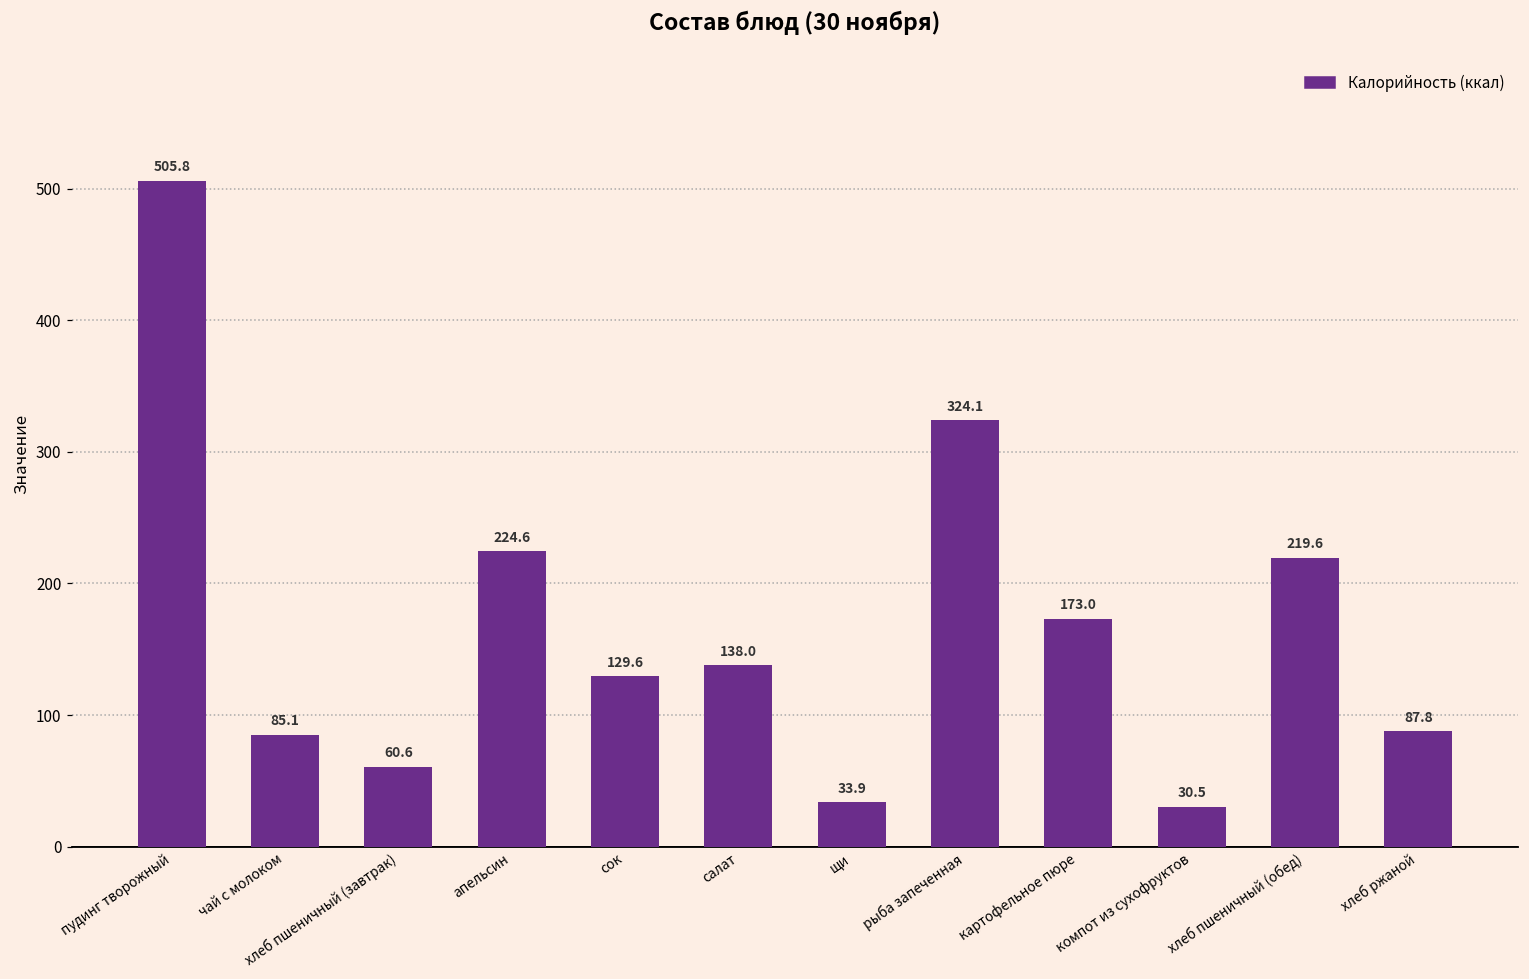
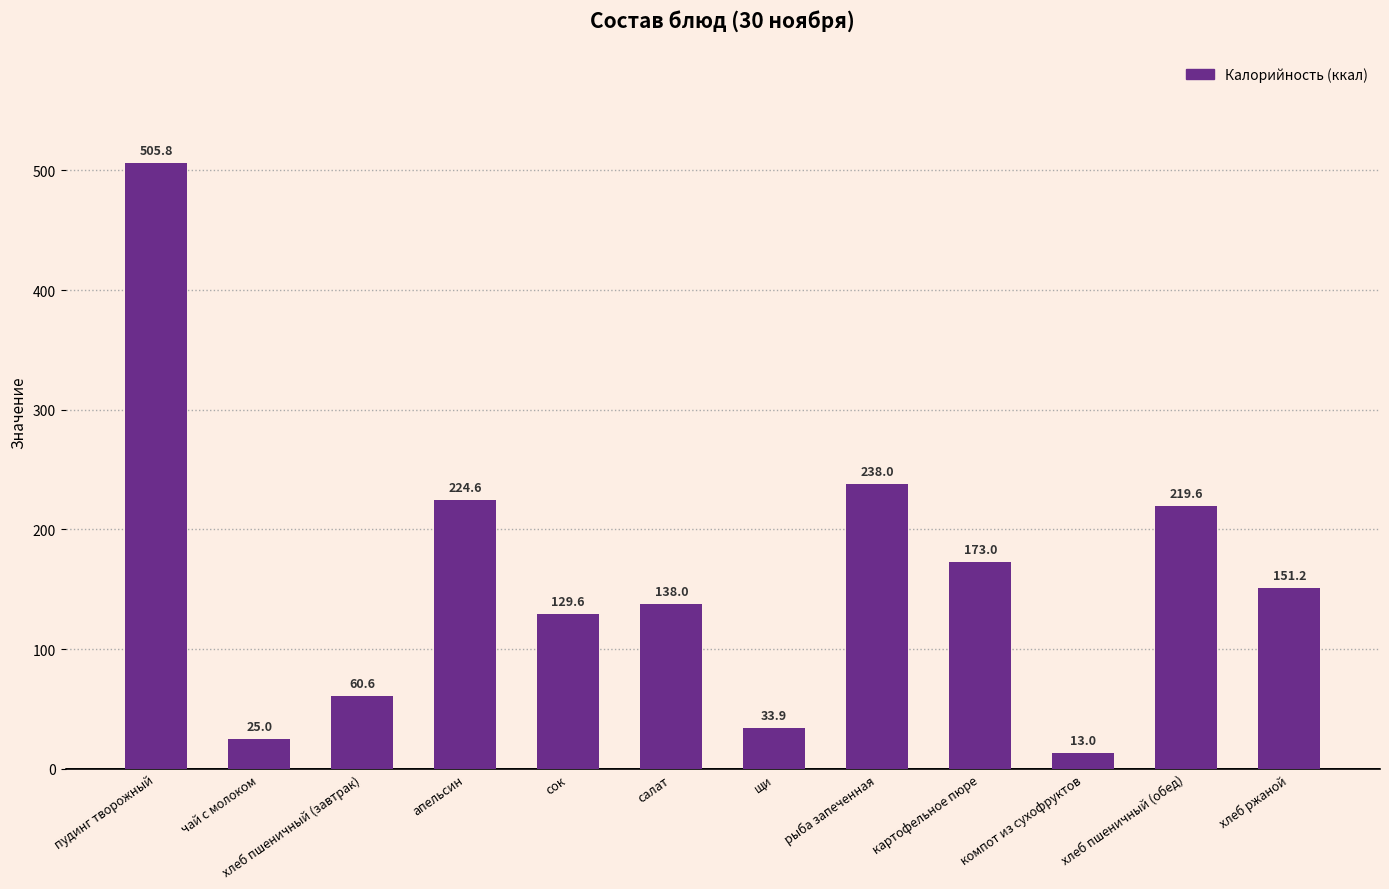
  {
    "пудинг творожный": 505.8,
-   "чай с молоком": 85.1,
+   "чай с молоком": 25.0,
    "хлеб пшеничный (завтрак)": 60.6,
    "апельсин": 224.6,
    "сок": 129.6,
    "салат": 138.0,
    "щи": 33.9,
-   "рыба запеченная": 324.1,
+   "рыба запеченная": 238.0,
    "картофельное пюре": 173.0,
-   "компот из сухофруктов": 30.5,
+   "компот из сухофруктов": 13.0,
    "хлеб пшеничный (обед)": 219.6,
-   "хлеб ржаной": 87.8
+   "хлеб ржаной": 151.2
  }
